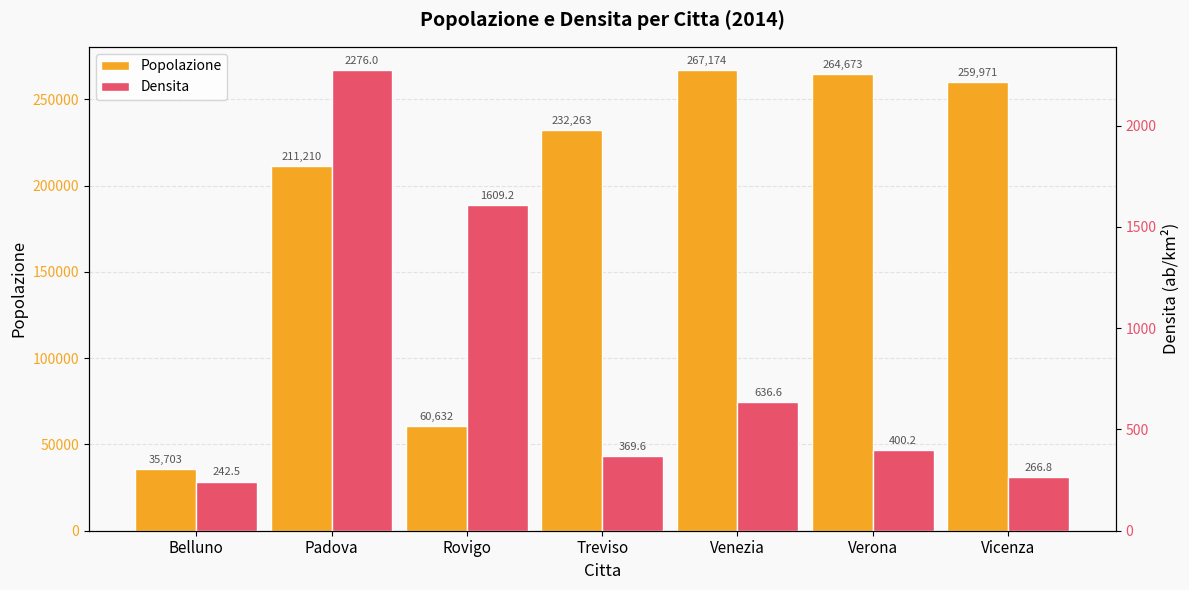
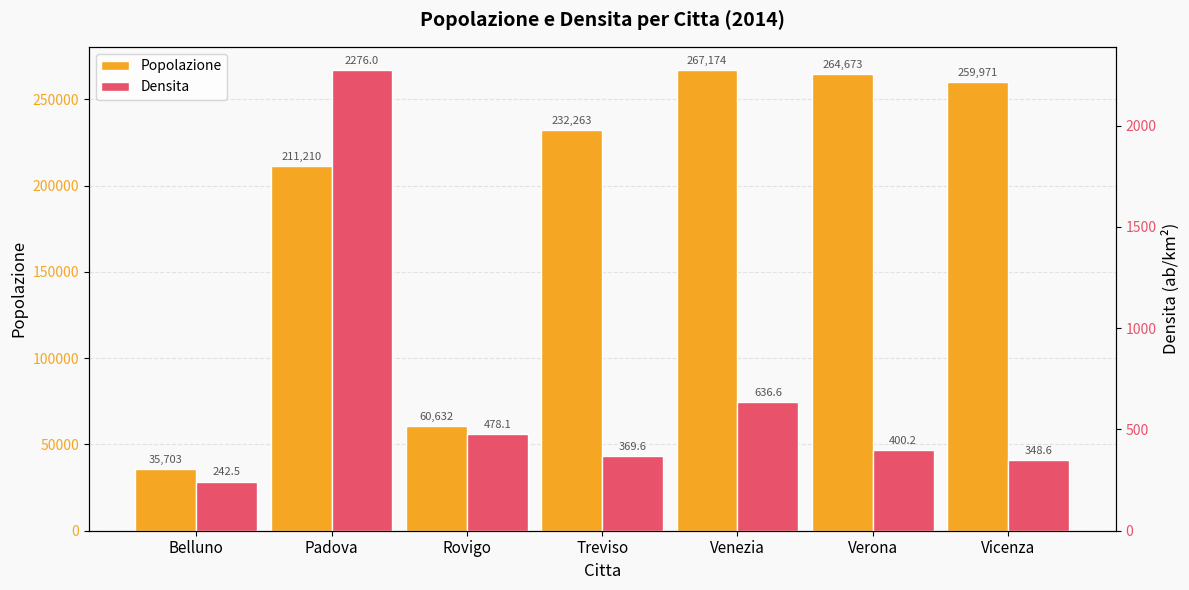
  {
    "Popolazione": {
      "Belluno": "35,703",
      "Padova": "211,210",
      "Rovigo": "60,632",
      "Treviso": "232,263",
      "Venezia": "267,174",
      "Verona": "264,673",
      "Vicenza": "259,971"
    },
    "Densita": {
      "Belluno": "242.5",
      "Padova": "2276.0",
-     "Rovigo": "1609.2",
+     "Rovigo": "478.1",
      "Treviso": "369.6",
      "Venezia": "636.6",
      "Verona": "400.2",
-     "Vicenza": "266.8"
+     "Vicenza": "348.6"
    }
  }
